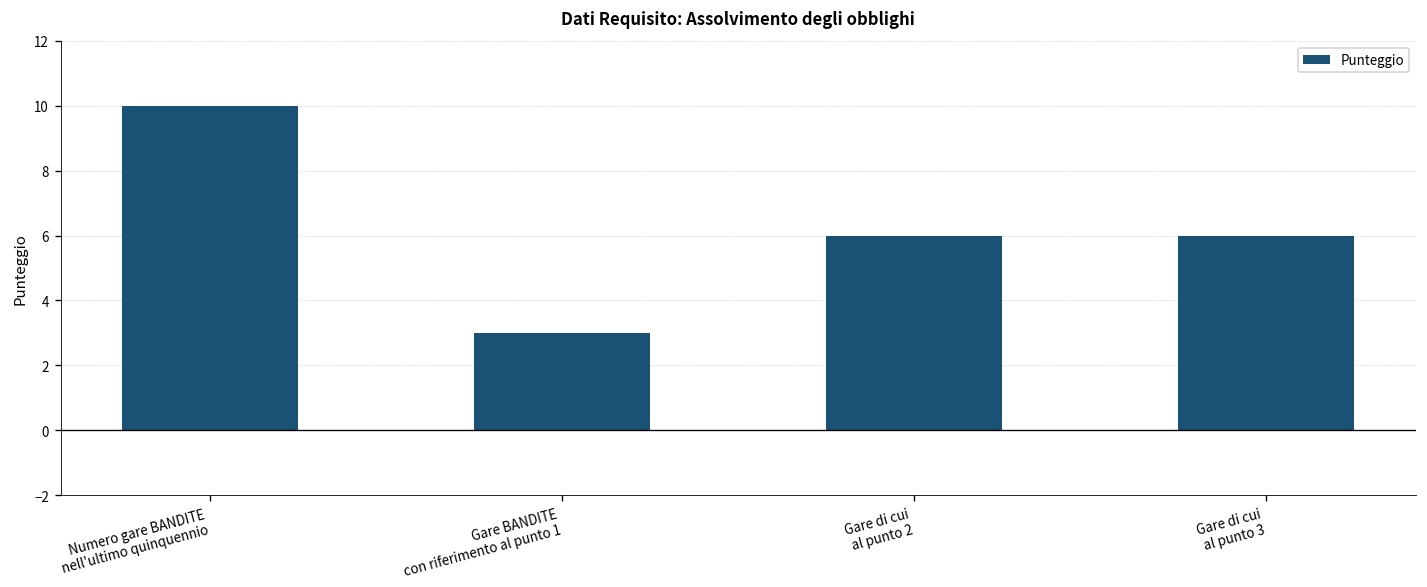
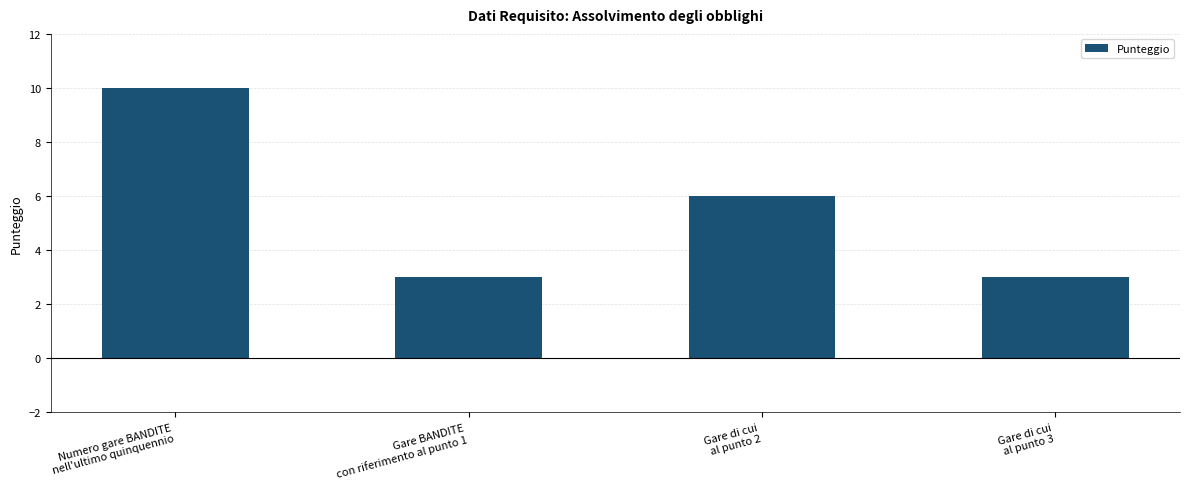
  {
    "Numero gare BANDITE nell'ultimo quinquennio": 10,
    "Gare BANDITE con riferimento al punto 1": 3,
    "Gare di cui al punto 2": 6,
-   "Gare di cui al punto 3": 6
+   "Gare di cui al punto 3": 3
  }
